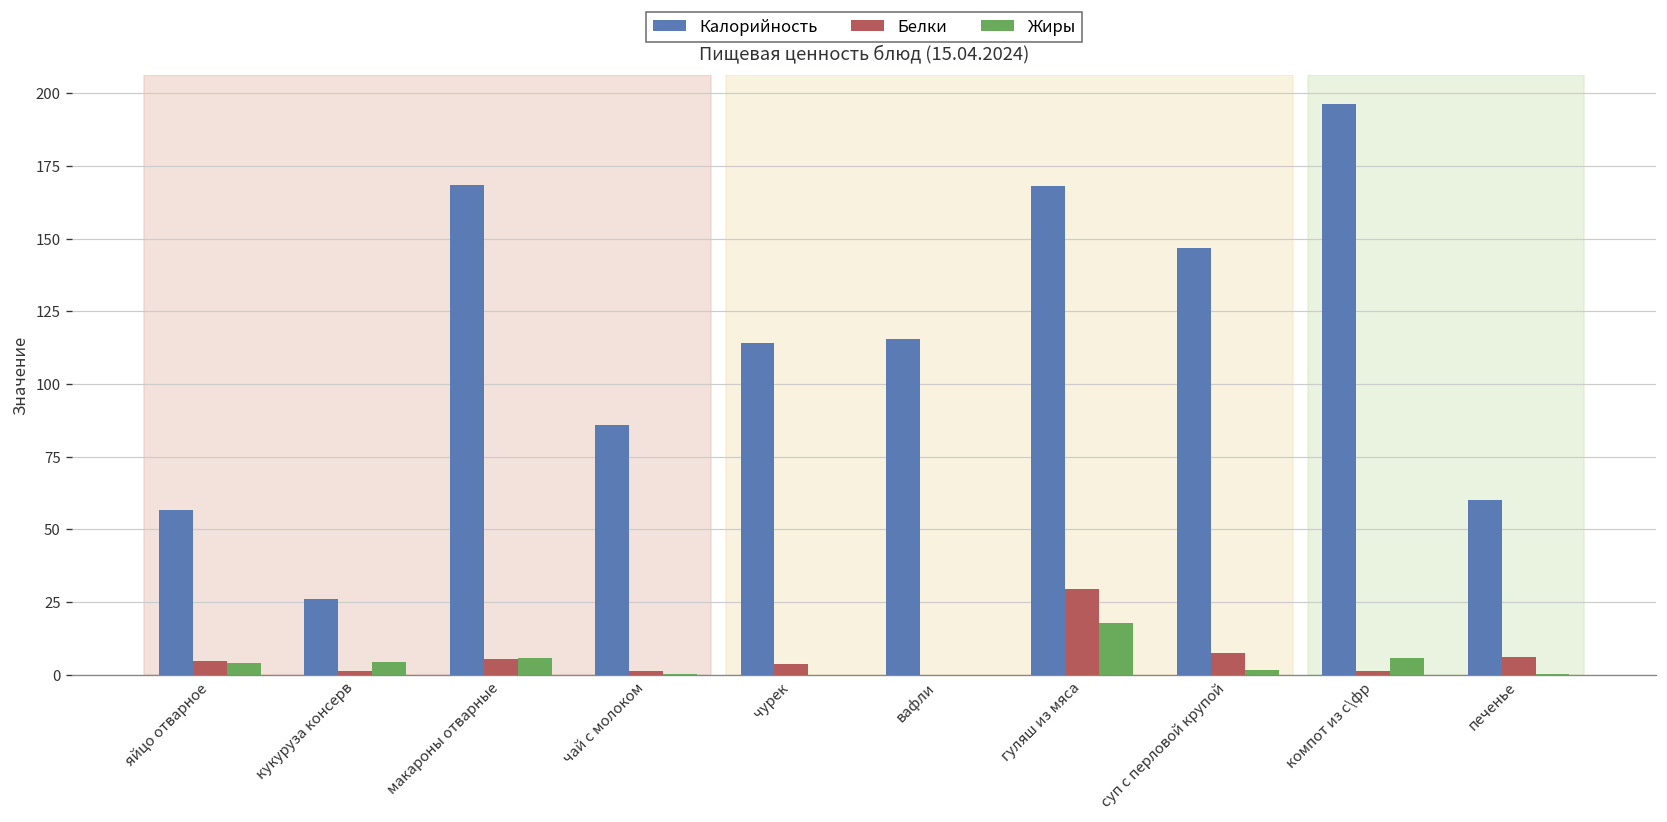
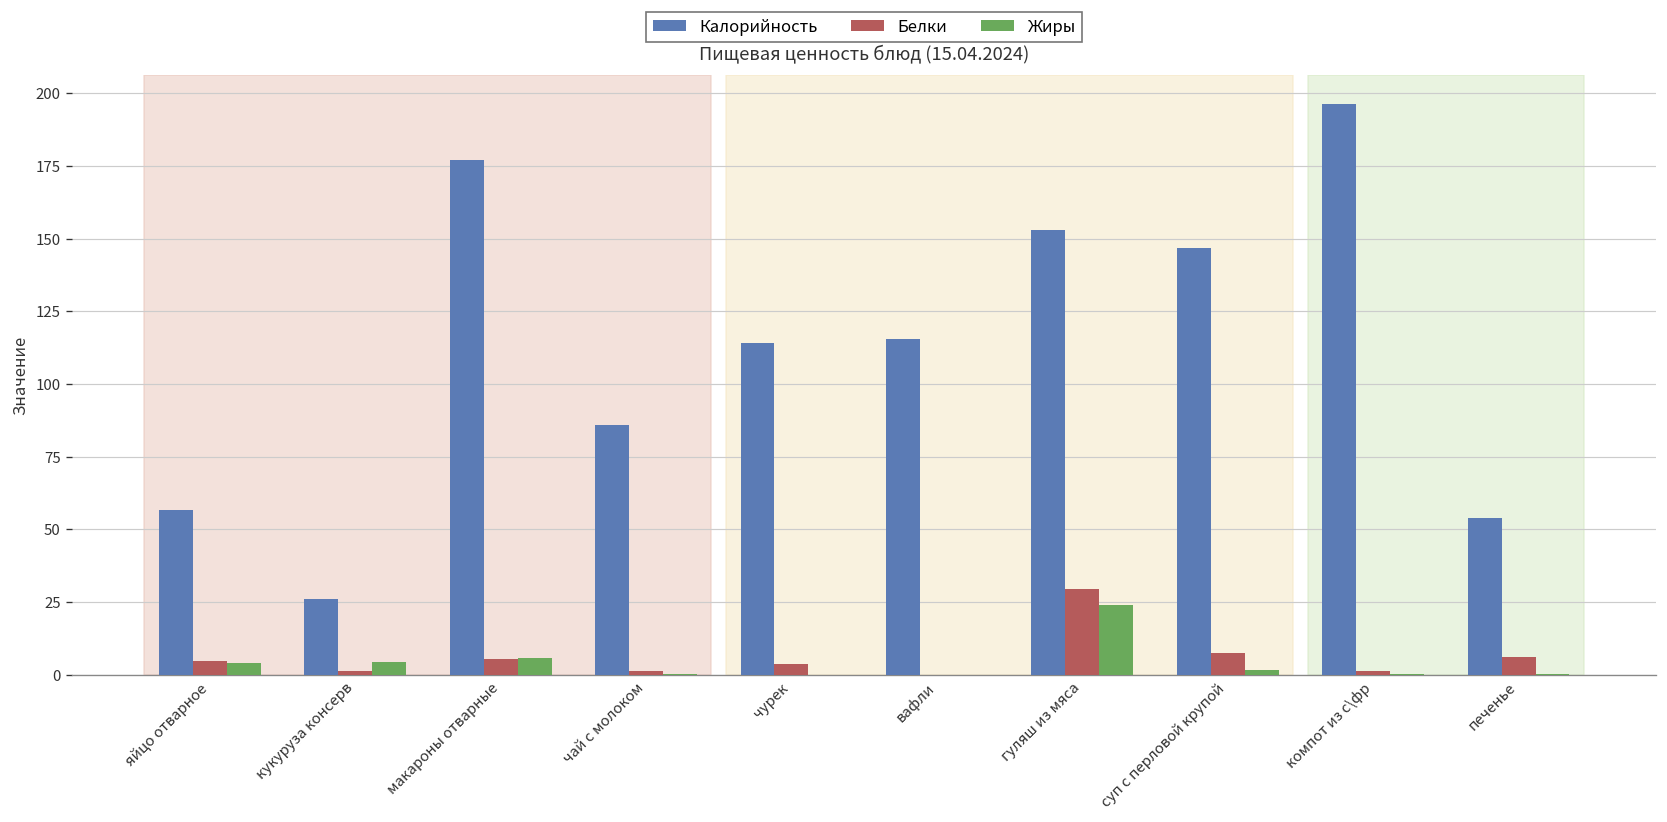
  {
    "Калорийность": {
      "яйцо отварное": 57,
      "кукуруза консерв": 26,
-     "макароны отварные": 168,
+     "макароны отварные": 177,
      "чай с молоком": 86,
      "чурек": 114,
      "вафли": 116,
-     "гуляш из мяса": 168,
+     "гуляш из мяса": 153,
      "суп с перловой крупой": 147,
      "компот из с\\фр": 196,
-     "печенье": 60
+     "печенье": 54
    },
    "Белки": {
      "яйцо отварное": 5,
      "кукуруза консерв": 1,
      "макароны отварные": 6,
      "чай с молоком": 1,
      "чурек": 4,
      "вафли": 0,
      "гуляш из мяса": 30,
      "суп с перловой крупой": 7,
      "компот из с\\фр": 1,
      "печенье": 6
    },
    "Жиры": {
      "яйцо отварное": 4,
      "кукуруза консерв": 5,
      "макароны отварные": 6,
      "чурек": 0,
      "вафли": 0,
-     "гуляш из мяса": 18,
+     "гуляш из мяса": 24,
      "суп с перловой крупой": 2,
-     "компот из с\\фр": 6
+     "компот из с\\фр": 0
    }
  }
